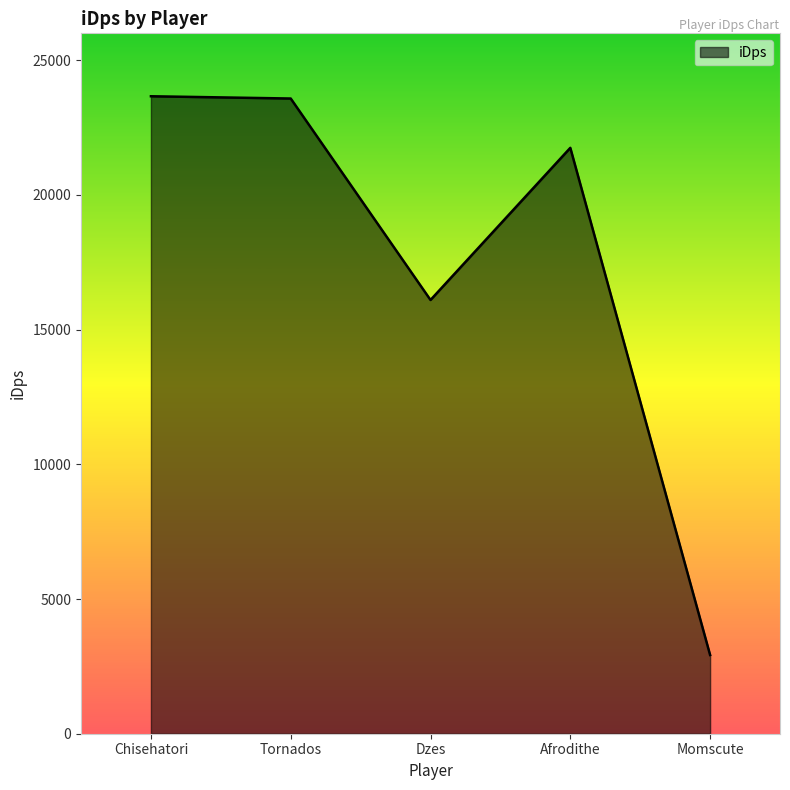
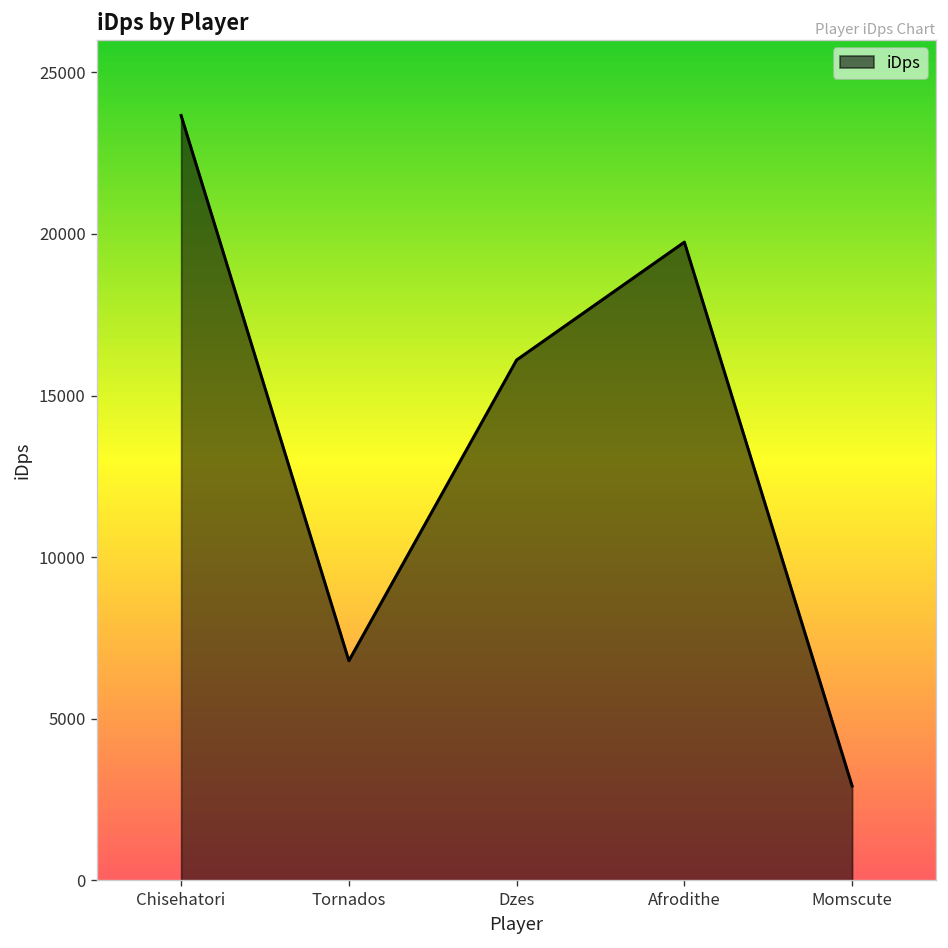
  {
    "Chisehatori": 23700,
-   "Tornados": 23600,
+   "Tornados": 6800,
    "Dzes": 16100,
-   "Afrodithe": 21700,
+   "Afrodithe": 19700,
    "Momscute": 2900
  }
